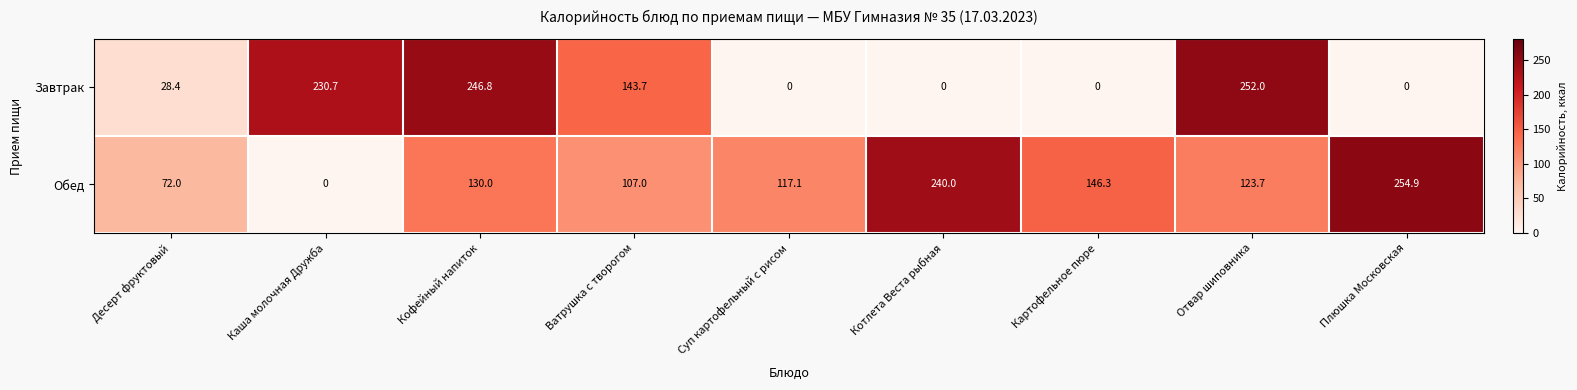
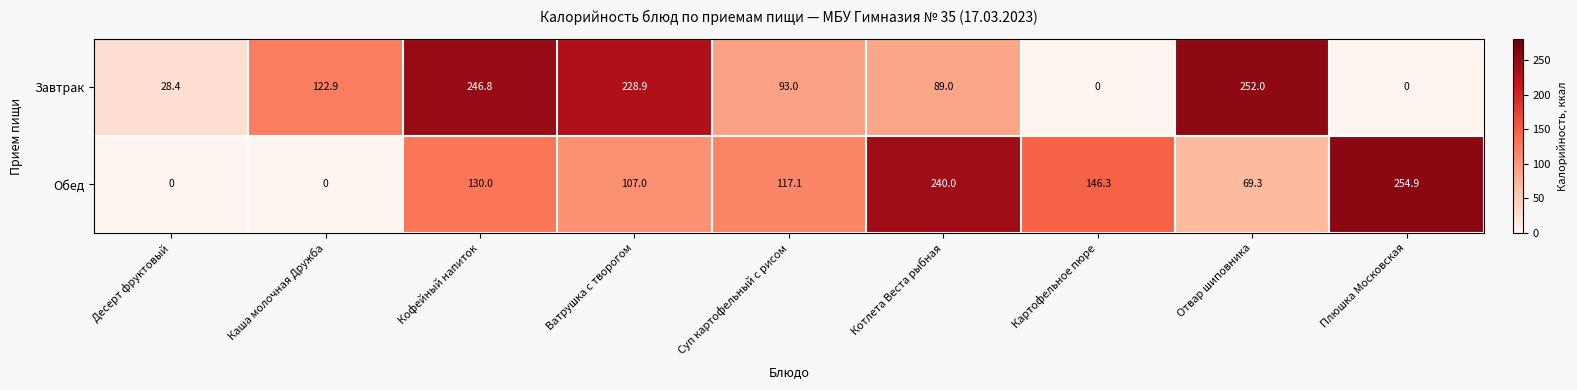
  {
    "Завтрак": {
      "Десерт фруктовый": 28.4,
-     "Каша молочная Дружба": 230.7,
+     "Каша молочная Дружба": 122.9,
      "Кофейный напиток": 246.8,
-     "Ватрушка с творогом": 143.7,
-     "Суп картофельный с рисом": 0,
-     "Котлета Веста рыбная": 0,
+     "Ватрушка с творогом": 228.9,
+     "Суп картофельный с рисом": 93.0,
+     "Котлета Веста рыбная": 89.0,
      "Картофельное пюре": 0,
      "Отвар шиповника": 252.0,
      "Плюшка Московская": 0
    },
    "Обед": {
-     "Десерт фруктовый": 72.0,
+     "Десерт фруктовый": 0,
      "Каша молочная Дружба": 0,
      "Кофейный напиток": 130.0,
      "Ватрушка с творогом": 107.0,
      "Суп картофельный с рисом": 117.1,
      "Котлета Веста рыбная": 240.0,
      "Картофельное пюре": 146.3,
-     "Отвар шиповника": 123.7,
+     "Отвар шиповника": 69.3,
      "Плюшка Московская": 254.9
    }
  }
